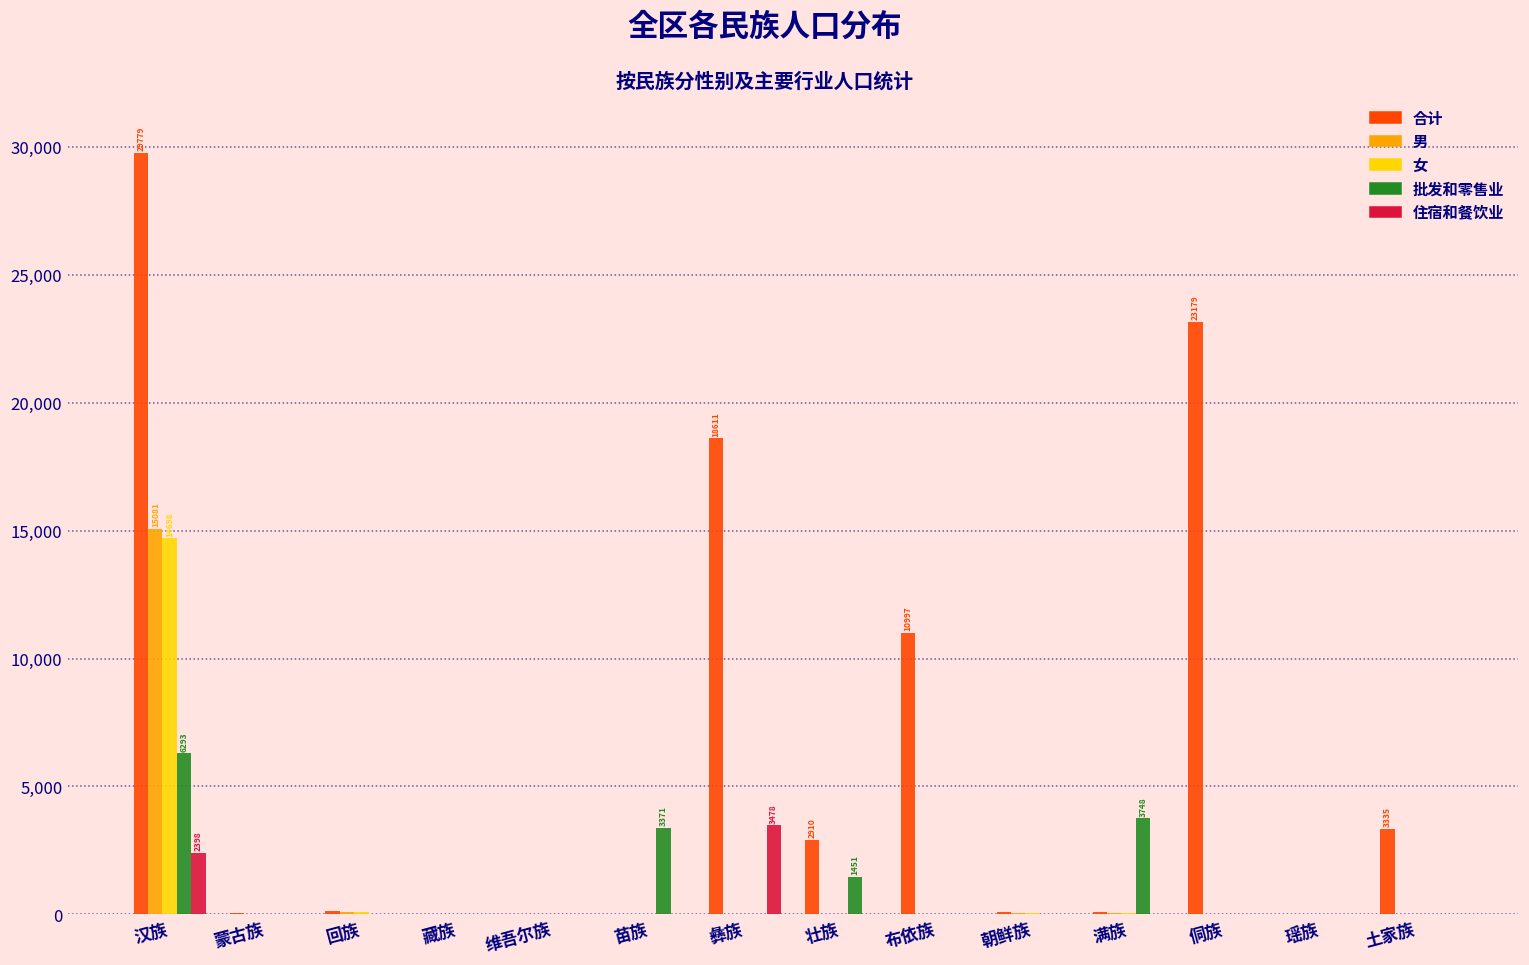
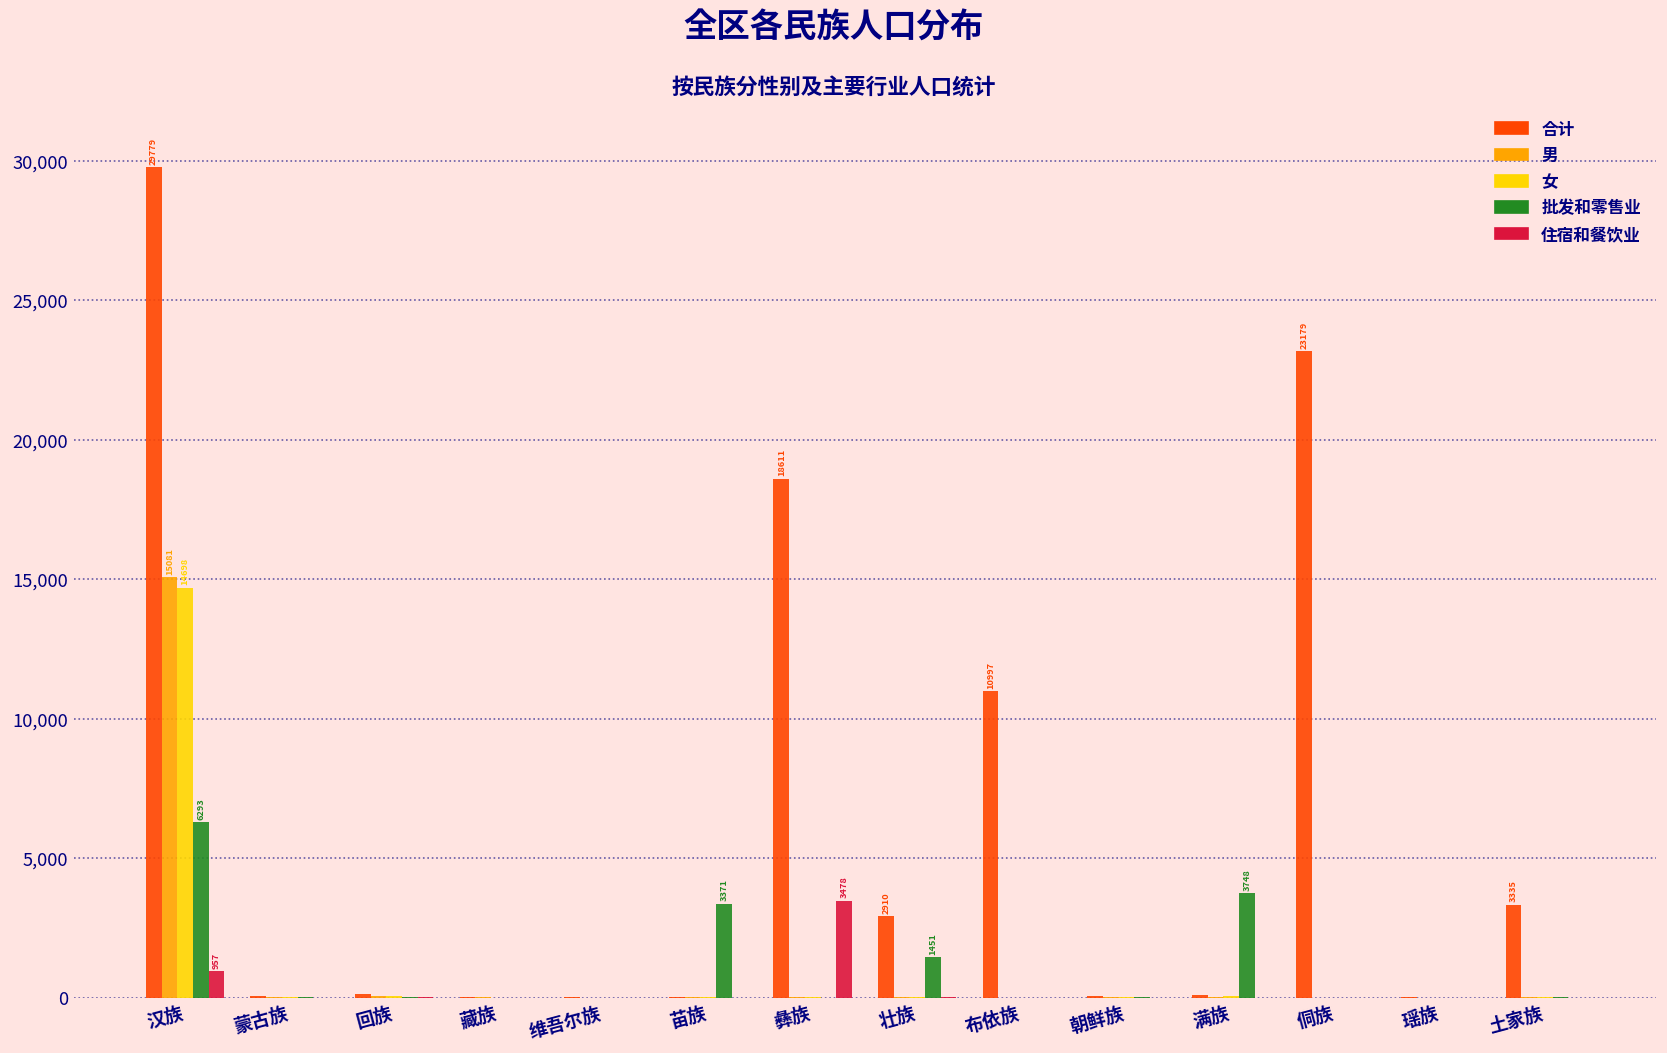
  {
    "合计": {
      "汉族": 29779,
      "彝族": 18611,
      "壮族": 2910,
      "布依族": 10997,
      "侗族": 23179,
      "土家族": 3335
    },
    "批发和零售业": {
      "汉族": 6293,
      "苗族": 3371,
      "壮族": 1451,
      "满族": 3748
    },
    "住宿和餐饮业": {
-     "汉族": 2398,
+     "汉族": 957,
      "彝族": 3478
    }
  }
